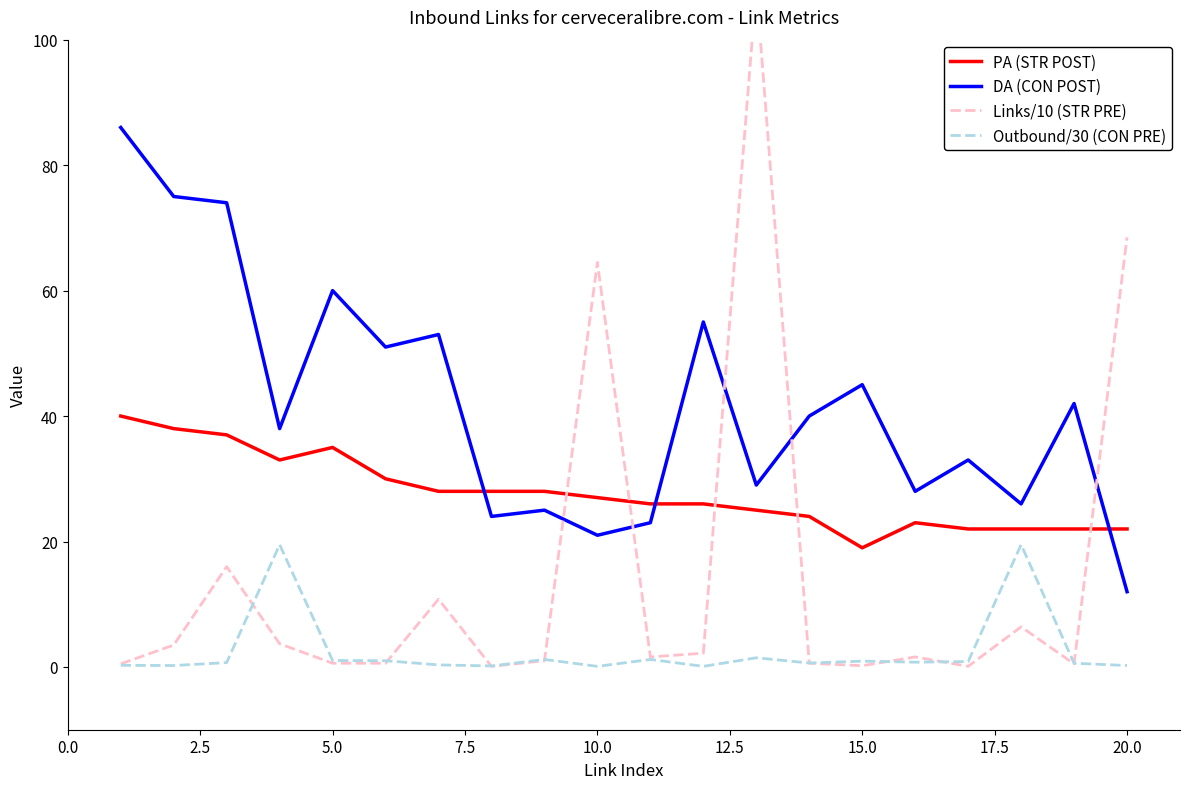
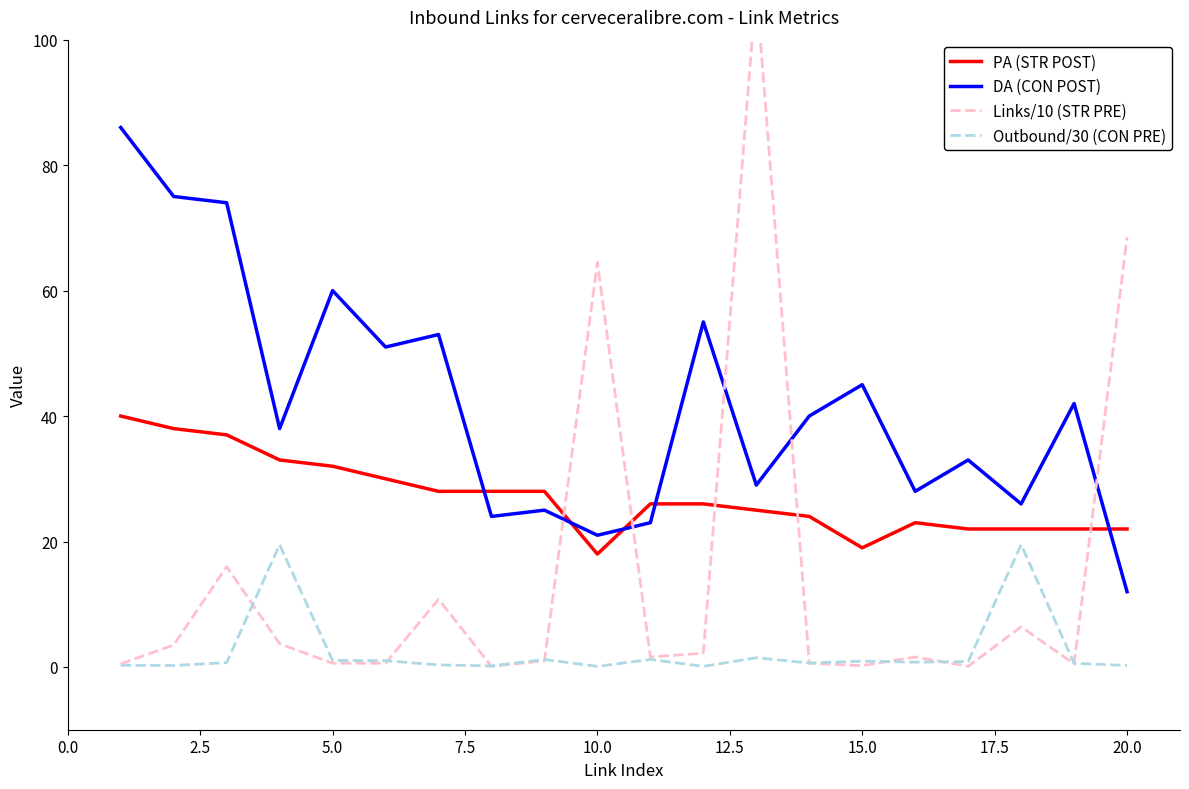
  {
    "PA (STR POST)": {
-     "5.0": 35,
-     "10.0": 27,
+     "5.0": 32,
+     "10.0": 18,
      "15.0": 19,
      "20.0": 22
    },
    "DA (CON POST)": {
      "5.0": 60,
      "10.0": 21,
      "15.0": 45,
      "20.0": 12
    },
    "Links/10 (STR PRE)": {
      "5.0": 1,
      "10.0": 65,
      "15.0": 0,
      "20.0": 69
    },
    "Outbound/30 (CON PRE)": {
      "5.0": 1,
      "10.0": 0,
      "15.0": 1,
      "20.0": 0
    }
  }
